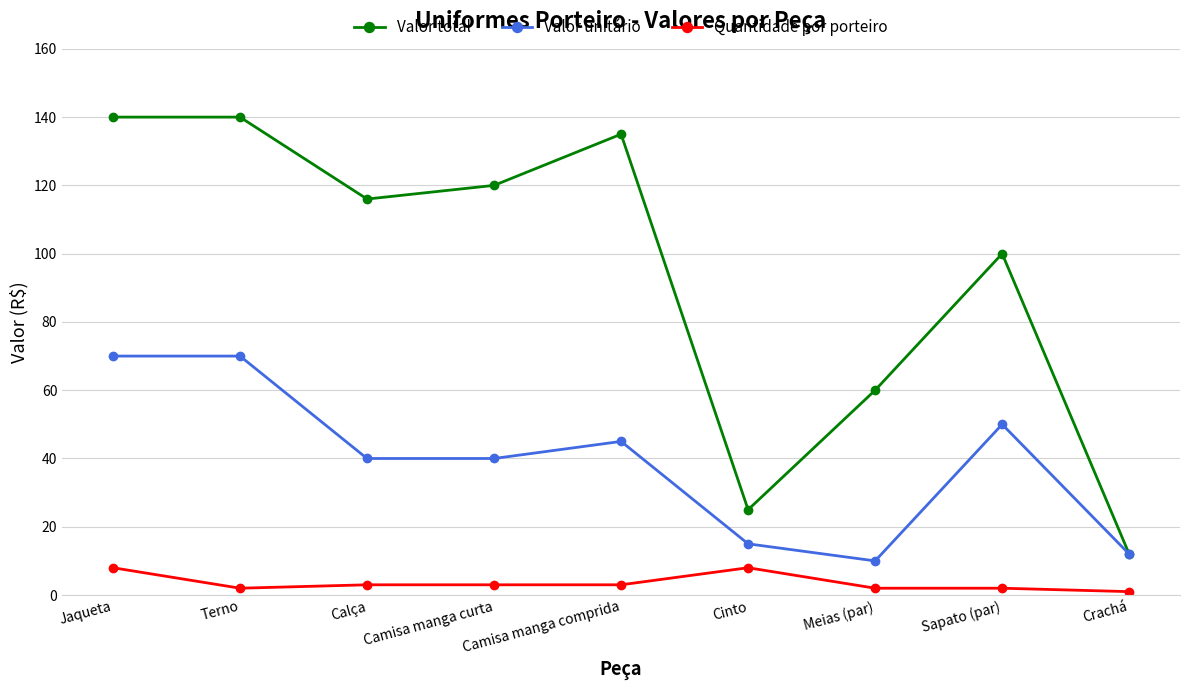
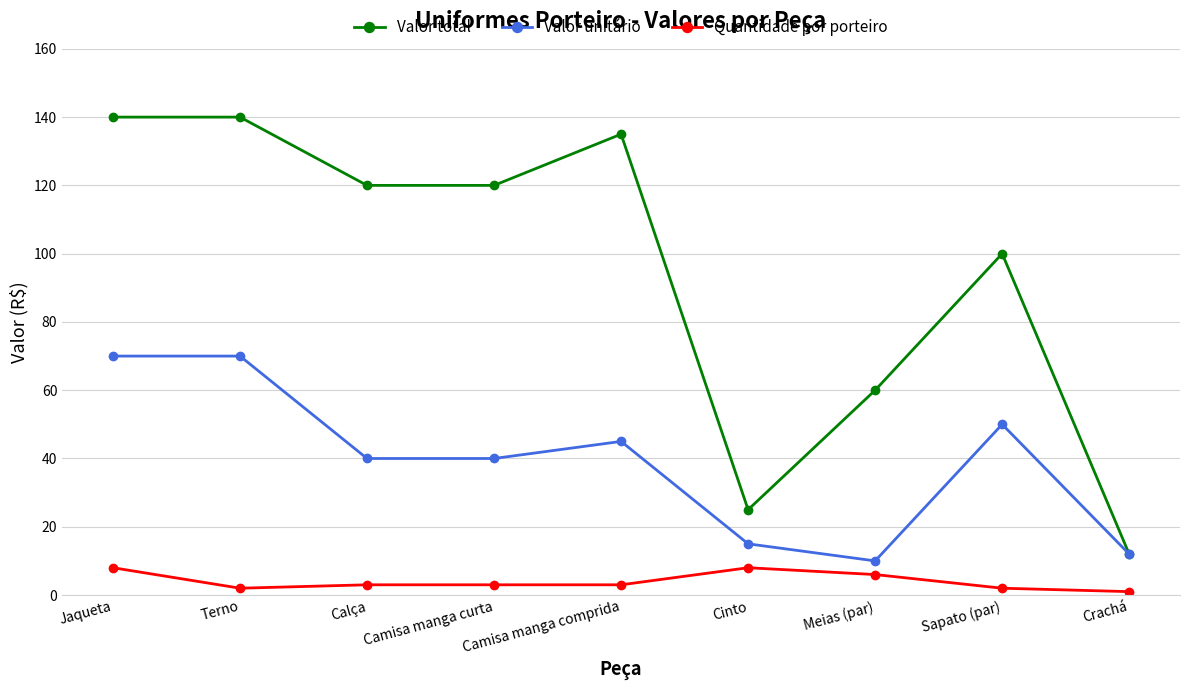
  {
    "Valor total": {
      "Jaqueta": 140,
      "Terno": 140,
-     "Calça": 116,
+     "Calça": 120,
      "Camisa manga curta": 120,
      "Camisa manga comprida": 135,
      "Cinto": 25,
      "Meias (par)": 60,
      "Sapato (par)": 100
    },
    "Valor unitário": {
      "Jaqueta": 70,
      "Terno": 70,
      "Calça": 40,
      "Camisa manga curta": 40,
      "Camisa manga comprida": 45,
      "Cinto": 15,
      "Meias (par)": 10,
      "Sapato (par)": 50
    },
    "Quantidade por porteiro": {
      "Jaqueta": 8,
      "Terno": 2,
      "Calça": 3,
      "Camisa manga curta": 3,
      "Camisa manga comprida": 3,
      "Cinto": 8,
-     "Meias (par)": 2,
+     "Meias (par)": 6,
      "Sapato (par)": 2,
      "Crachá": 1
    }
  }
